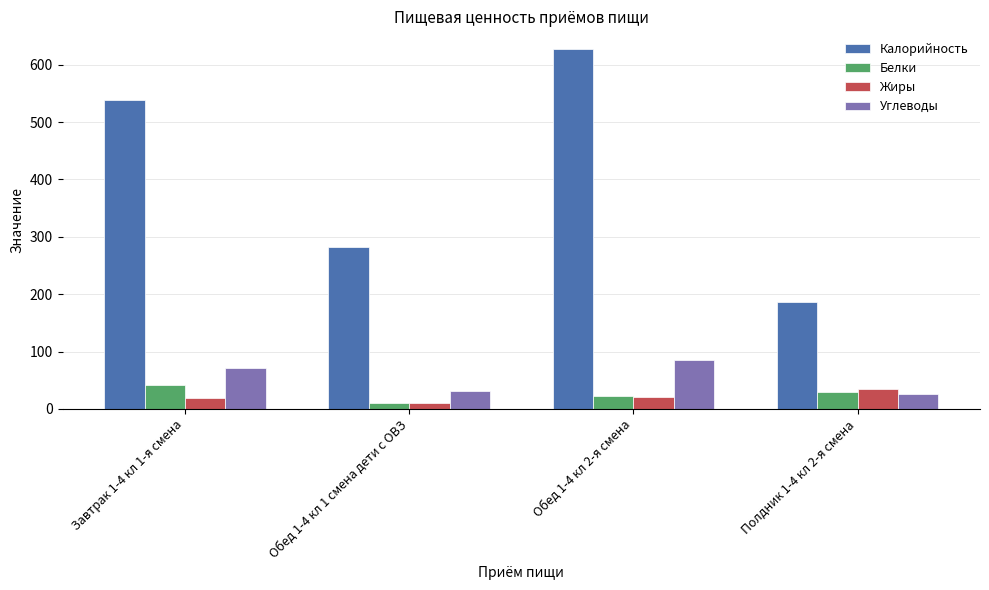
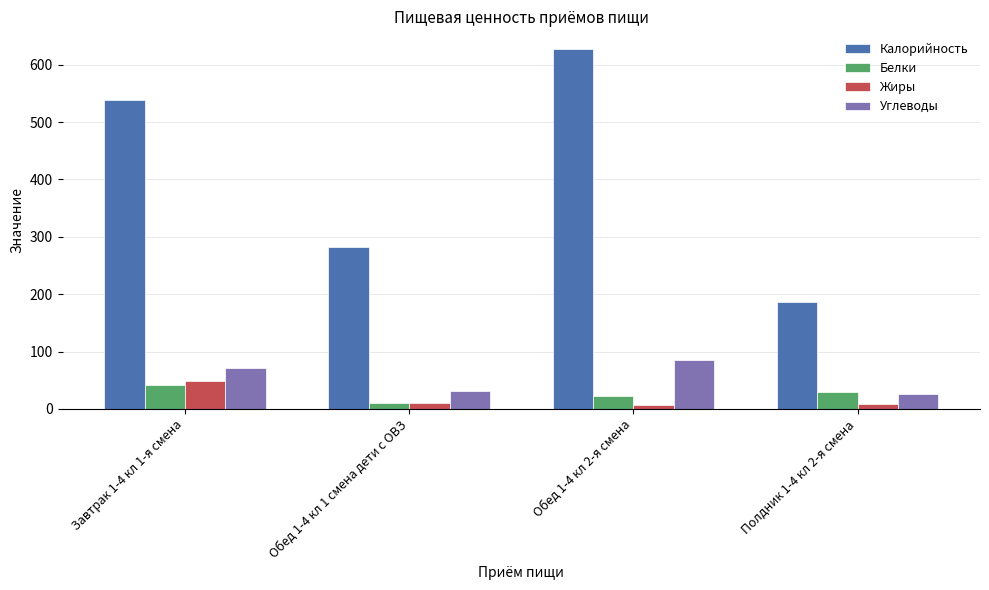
  {
    "Белки": {
      "Завтрак 1-4 кл 1-я смена": 40,
      "Обед 1-4 кл 1 смена дети с ОВЗ": 10,
      "Обед 1-4 кл 2-я смена": 20,
      "Полдник 1-4 кл 2-я смена": 30
    },
    "Жиры": {
-     "Завтрак 1-4 кл 1-я смена": 20,
+     "Завтрак 1-4 кл 1-я смена": 50,
      "Обед 1-4 кл 1 смена дети с ОВЗ": 10,
-     "Обед 1-4 кл 2-я смена": 20,
-     "Полдник 1-4 кл 2-я смена": 30
+     "Обед 1-4 кл 2-я смена": 10,
+     "Полдник 1-4 кл 2-я смена": 10
    }
  }
